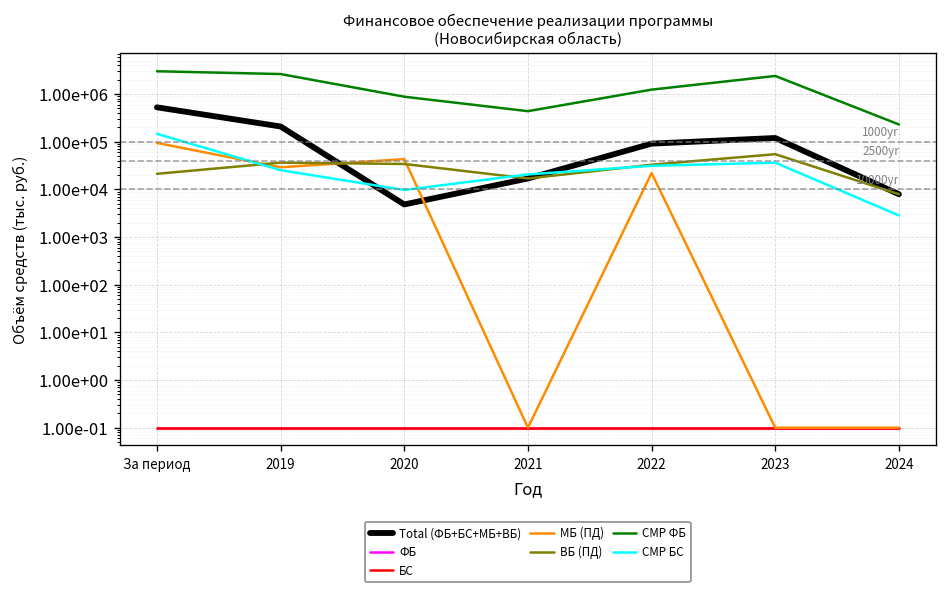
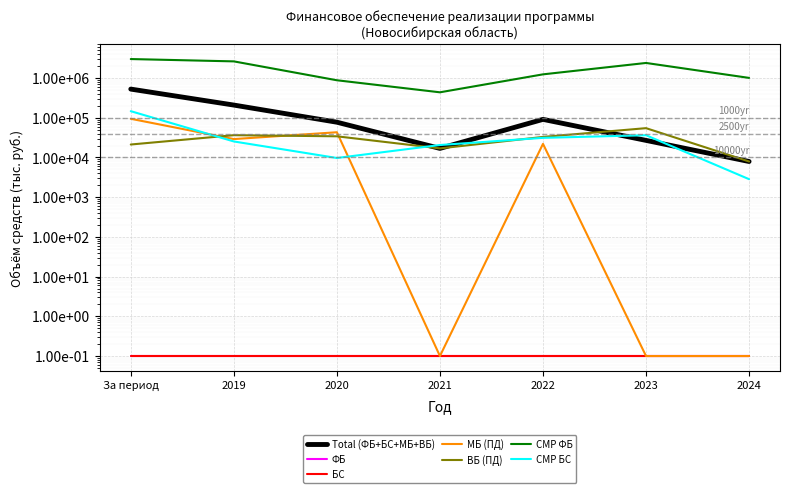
  {
    "Total (ФБ+БС+МБ+ВБ)": {
      "За период": 500000,
      "2019": 200000,
-     "2020": 5000,
+     "2020": 80000,
      "2022": 90000,
-     "2023": 120000
+     "2023": 30000
    },
    "БС": {
      "За период": 0.10,
      "2019": 0.10,
      "2020": 0.10,
      "2022": 0.10
    },
    "МБ (ПД)": {
      "За период": 90000,
      "2020": 40000,
      "2022": 20000
    },
    "ВБ (ПД)": {
      "За период": 20000,
      "2019": 40000,
      "2020": 30000,
      "2023": 50000
    },
    "СМР ФБ": {
      "За период": 3000000,
      "2019": 3000000,
      "2020": 900000,
      "2021": 400000,
      "2022": 1200000,
      "2023": 2000000,
-     "2024": 200000
+     "2024": 1000000
    },
    "СМР БС": {
      "За период": 150000,
      "2020": 10000,
      "2021": 20000,
      "2023": 40000,
      "2024": 3000
    }
  }
